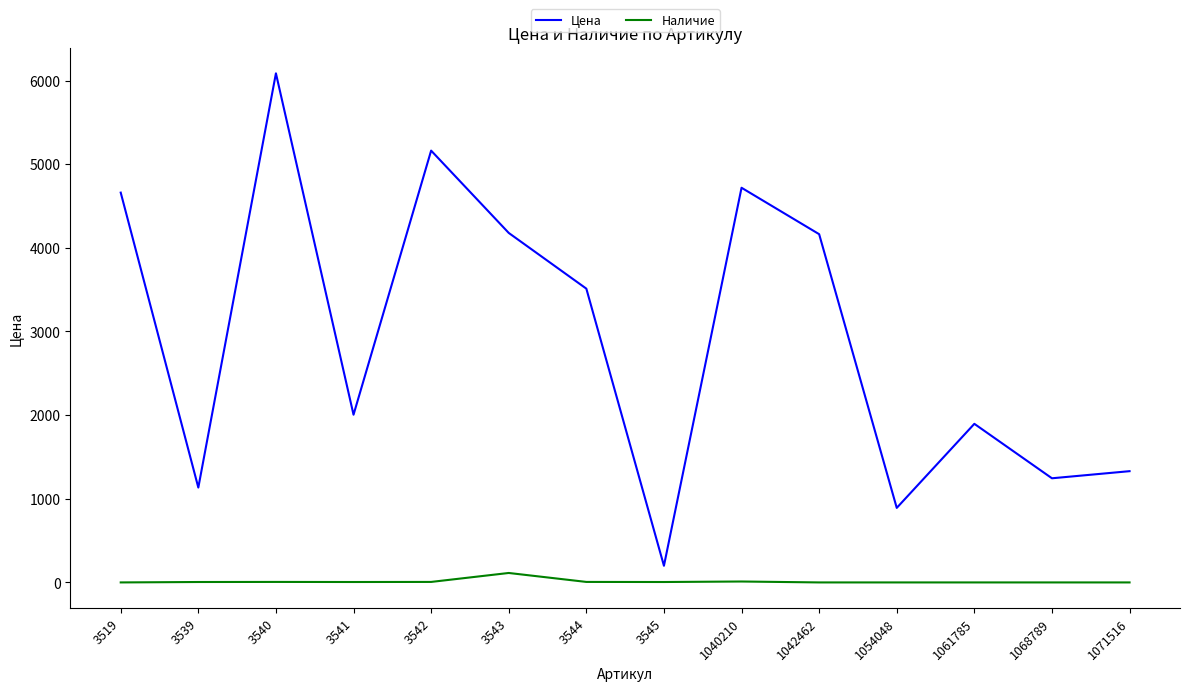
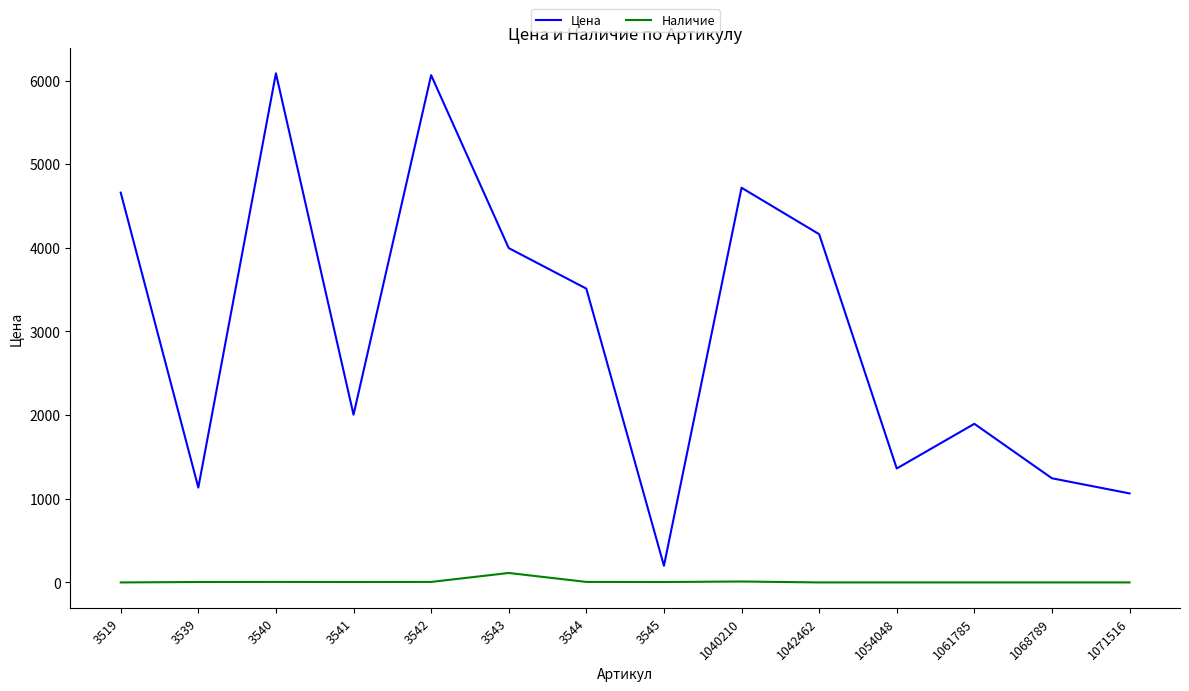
  {
    "Цена": {
      "3519": 4700,
      "3539": 1100,
      "3540": 6100,
      "3541": 2000,
-     "3542": 5200,
-     "3543": 4200,
+     "3542": 6100,
+     "3543": 4000,
      "3544": 3500,
      "3545": 200,
      "1040210": 4700,
      "1042462": 4200,
-     "1054048": 900,
+     "1054048": 1400,
      "1061785": 1900,
      "1068789": 1200,
-     "1071516": 1300
+     "1071516": 1100
    },
    "Наличие": {
      "3519": 0,
      "3539": 0,
      "3540": 0,
      "3541": 0,
      "3542": 0,
      "3543": 100,
      "3544": 0,
      "3545": 0,
      "1040210": 0,
      "1042462": 0,
      "1054048": 0,
      "1061785": 0,
      "1068789": 0,
      "1071516": 0
    }
  }
